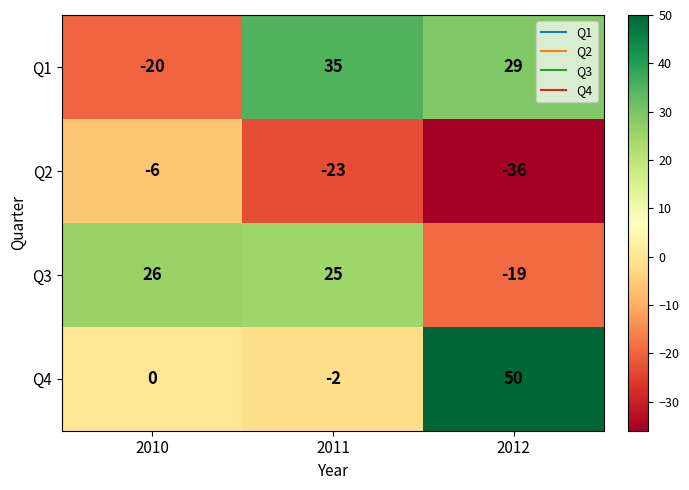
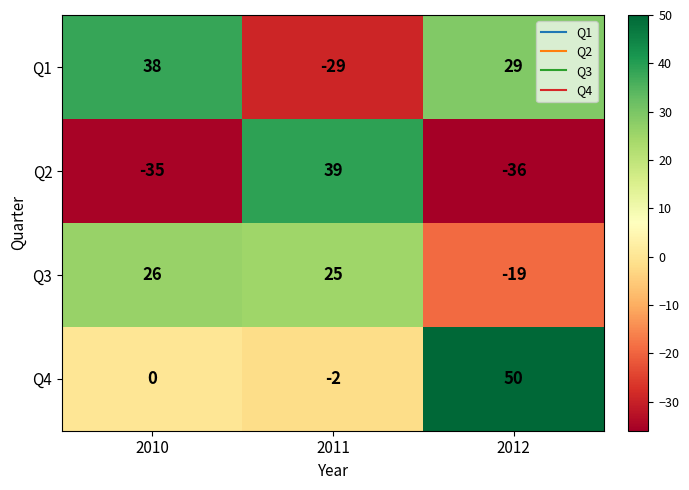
  {
    "Q1": {
-     "2010": -20,
-     "2011": 35,
+     "2010": 38,
+     "2011": -29,
      "2012": 29
    },
    "Q2": {
-     "2010": -6,
-     "2011": -23,
+     "2010": -35,
+     "2011": 39,
      "2012": -36
    },
    "Q3": {
      "2010": 26,
      "2011": 25,
      "2012": -19
    },
    "Q4": {
      "2010": 0,
      "2011": -2,
      "2012": 50
    }
  }
